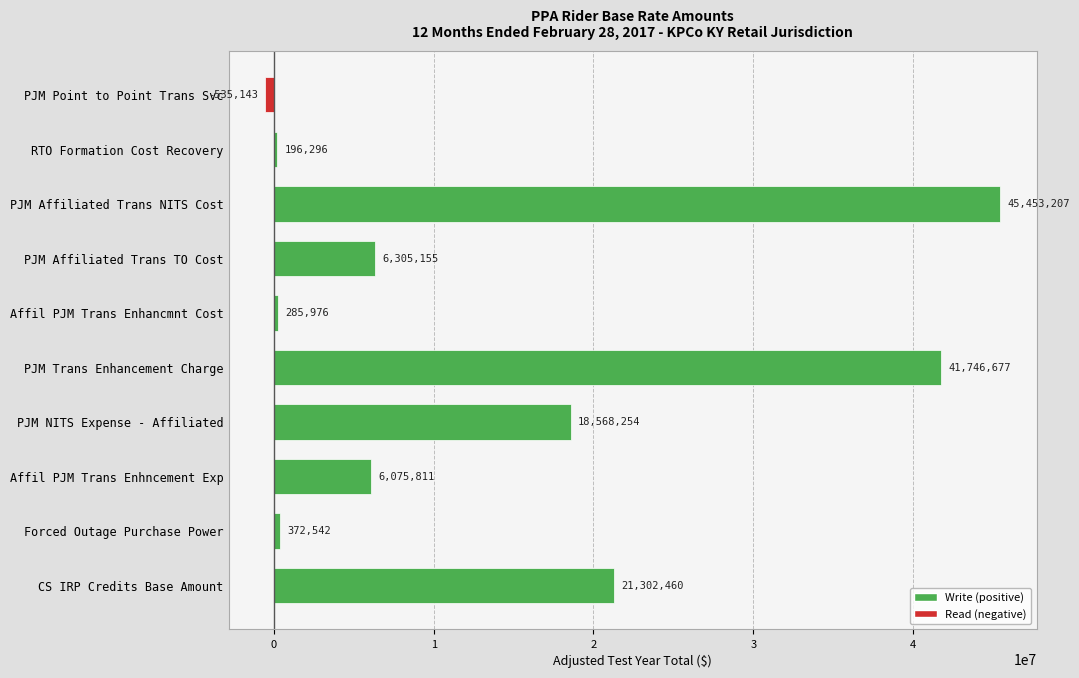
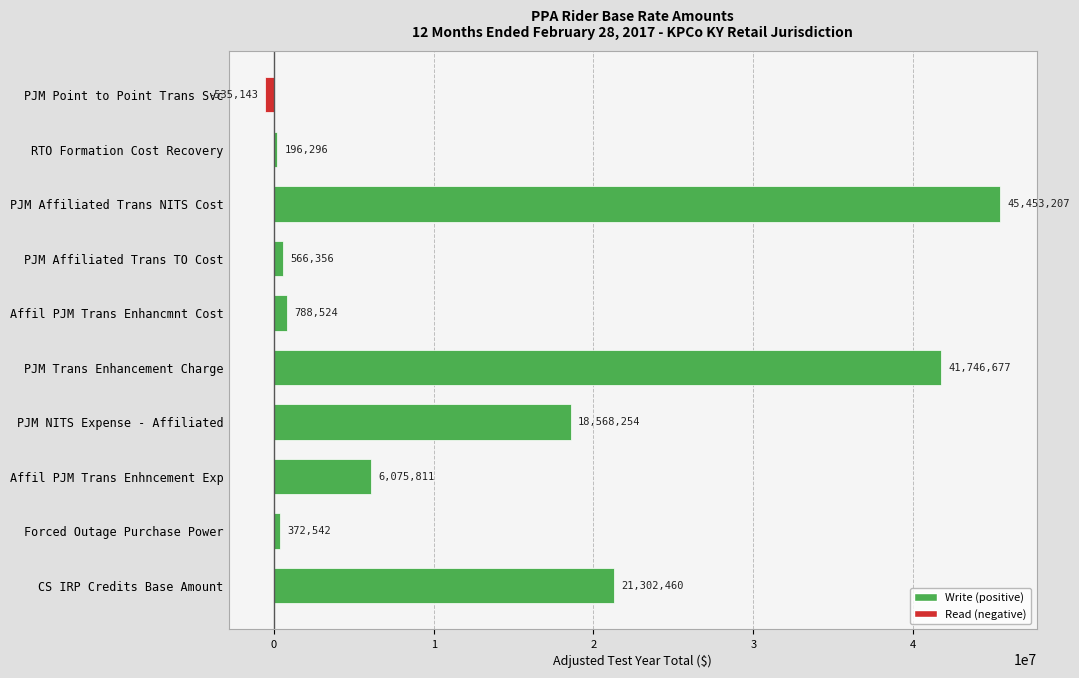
  {
    "PJM Point to Point Trans Svc": "-535,143",
    "RTO Formation Cost Recovery": "196,296",
    "PJM Affiliated Trans NITS Cost": "45,453,207",
-   "PJM Affiliated Trans TO Cost": "6,305,155",
-   "Affil PJM Trans Enhancmnt Cost": "285,976",
+   "PJM Affiliated Trans TO Cost": "566,356",
+   "Affil PJM Trans Enhancmnt Cost": "788,524",
    "PJM Trans Enhancement Charge": "41,746,677",
    "PJM NITS Expense - Affiliated": "18,568,254",
    "Affil PJM Trans Enhncement Exp": "6,075,811",
    "Forced Outage Purchase Power": "372,542",
    "CS IRP Credits Base Amount": "21,302,460"
  }
